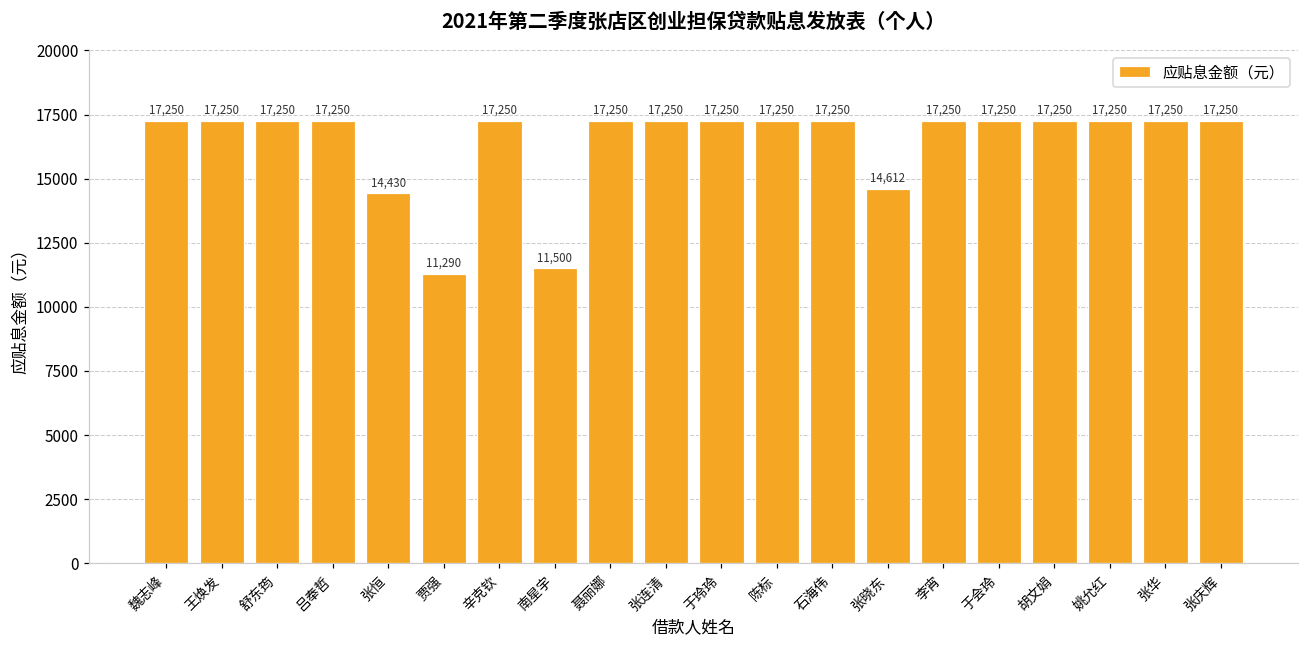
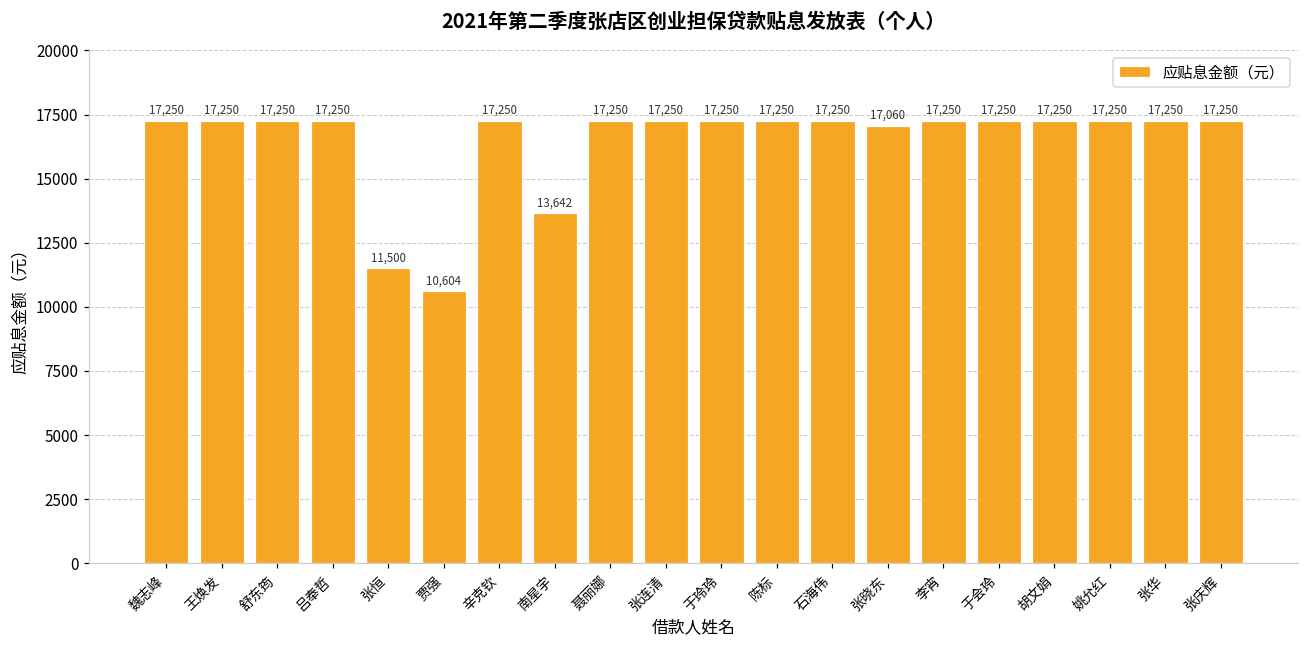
  {
    "魏志峰": "17,250",
    "王焕发": "17,250",
    "舒东筠": "17,250",
    "吕奉哲": "17,250",
-   "张恒": "14,430",
-   "贾强": "11,290",
+   "张恒": "11,500",
+   "贾强": "10,604",
    "辛克钦": "17,250",
-   "南星宇": "11,500",
+   "南星宇": "13,642",
    "聂丽娜": "17,250",
    "张连清": "17,250",
    "于玲玲": "17,250",
    "陈标": "17,250",
    "石海伟": "17,250",
-   "张晓东": "14,612",
+   "张晓东": "17,060",
    "李宵": "17,250",
    "于会玲": "17,250",
    "胡文娟": "17,250",
    "姚允红": "17,250",
    "张华": "17,250",
    "张庆辉": "17,250"
  }
